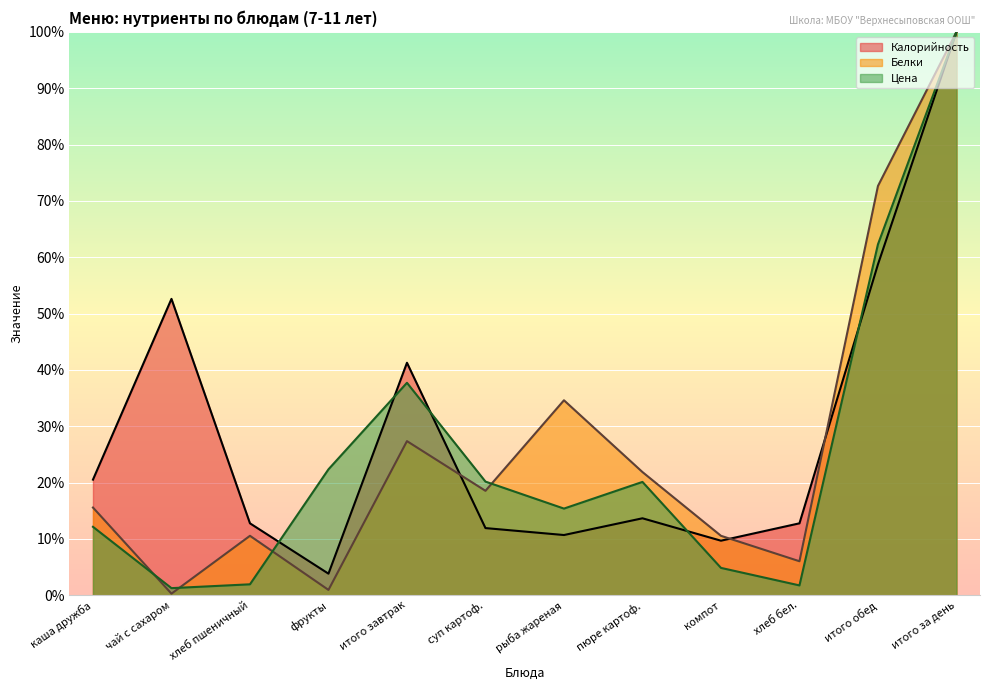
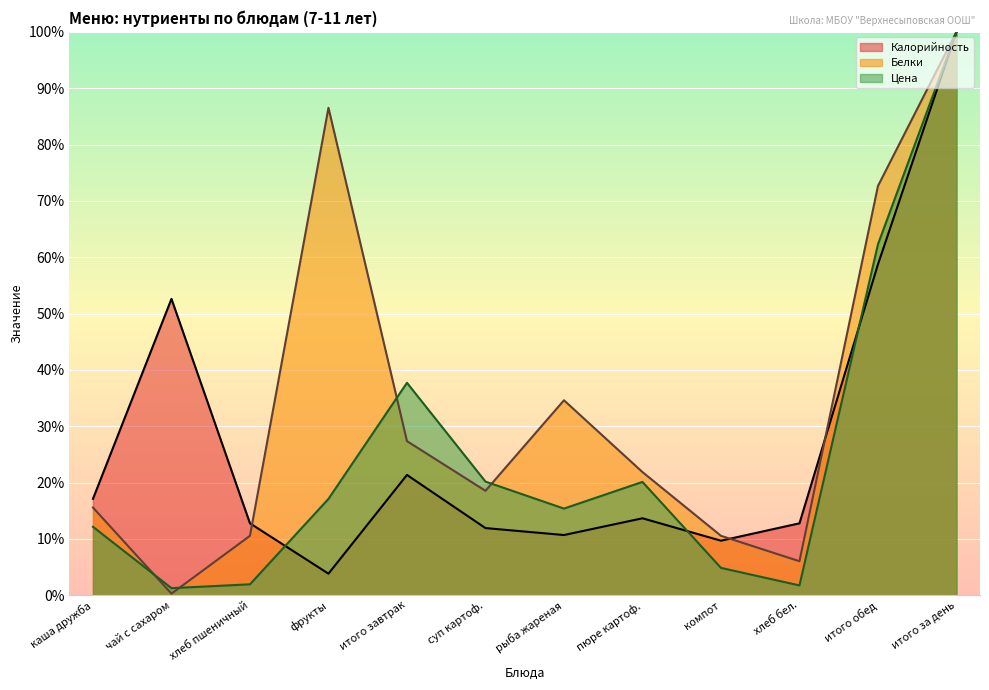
  {
    "Калорийность": {
-     "каша дружба": "21%",
+     "каша дружба": "17%",
      "чай с сахаром": "53%",
      "хлеб пшеничный": "13%",
      "фрукты": "4%",
-     "итого завтрак": "41%",
+     "итого завтрак": "21%",
      "суп картоф.": "12%",
      "рыба жареная": "11%",
      "пюре картоф.": "14%",
      "компот": "10%",
      "хлеб бел.": "13%",
      "итого обед": "59%"
    },
    "Белки": {
      "каша дружба": "16%",
      "чай с сахаром": "0%",
      "хлеб пшеничный": "11%",
-     "фрукты": "1%",
+     "фрукты": "87%",
      "итого завтрак": "27%",
      "суп картоф.": "19%",
      "рыба жареная": "35%",
      "пюре картоф.": "22%",
      "компот": "11%",
      "хлеб бел.": "6%",
      "итого обед": "73%"
    },
    "Цена": {
      "каша дружба": "12%",
      "чай с сахаром": "1%",
      "хлеб пшеничный": "2%",
-     "фрукты": "22%",
+     "фрукты": "17%",
      "итого завтрак": "38%",
      "суп картоф.": "20%",
      "рыба жареная": "15%",
      "пюре картоф.": "20%",
      "компот": "5%",
      "хлеб бел.": "2%",
      "итого обед": "62%"
    }
  }
